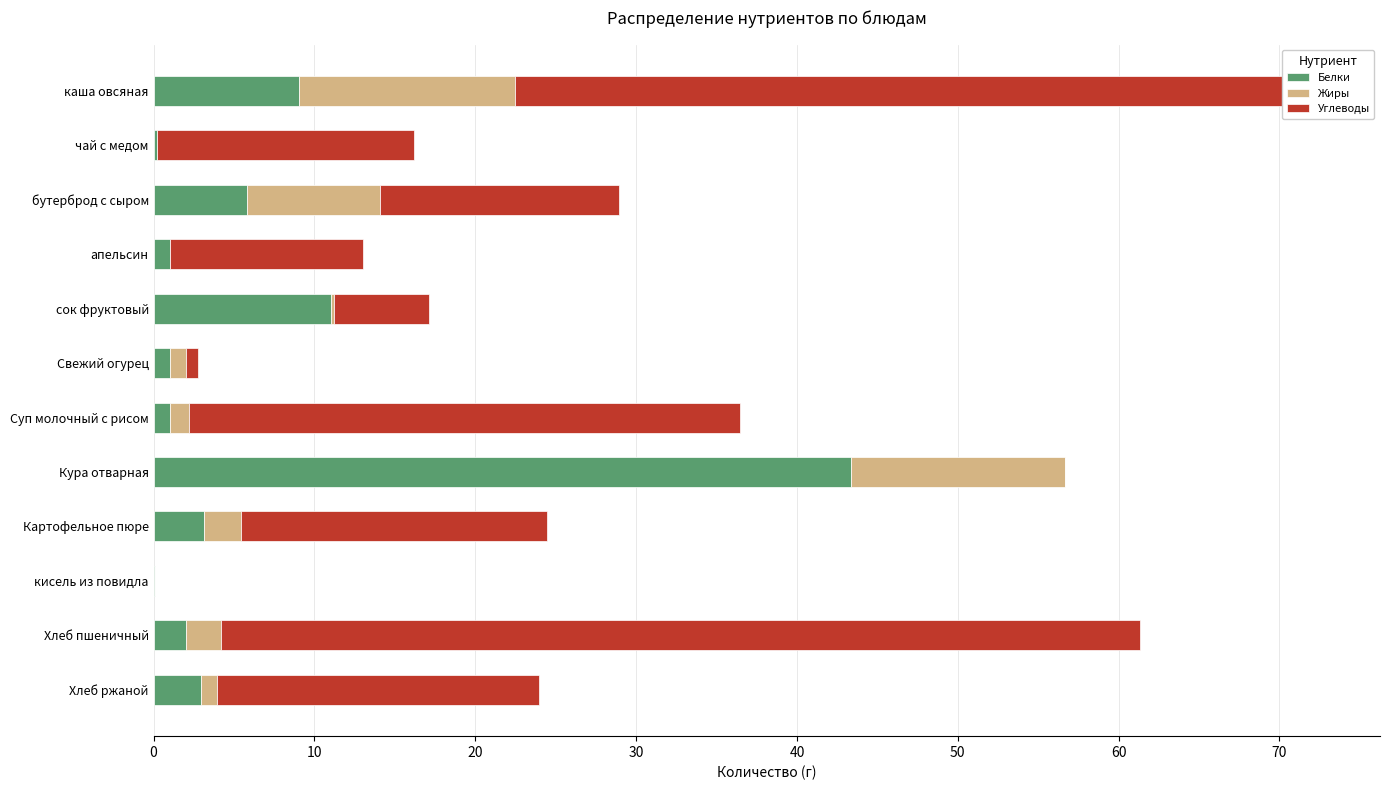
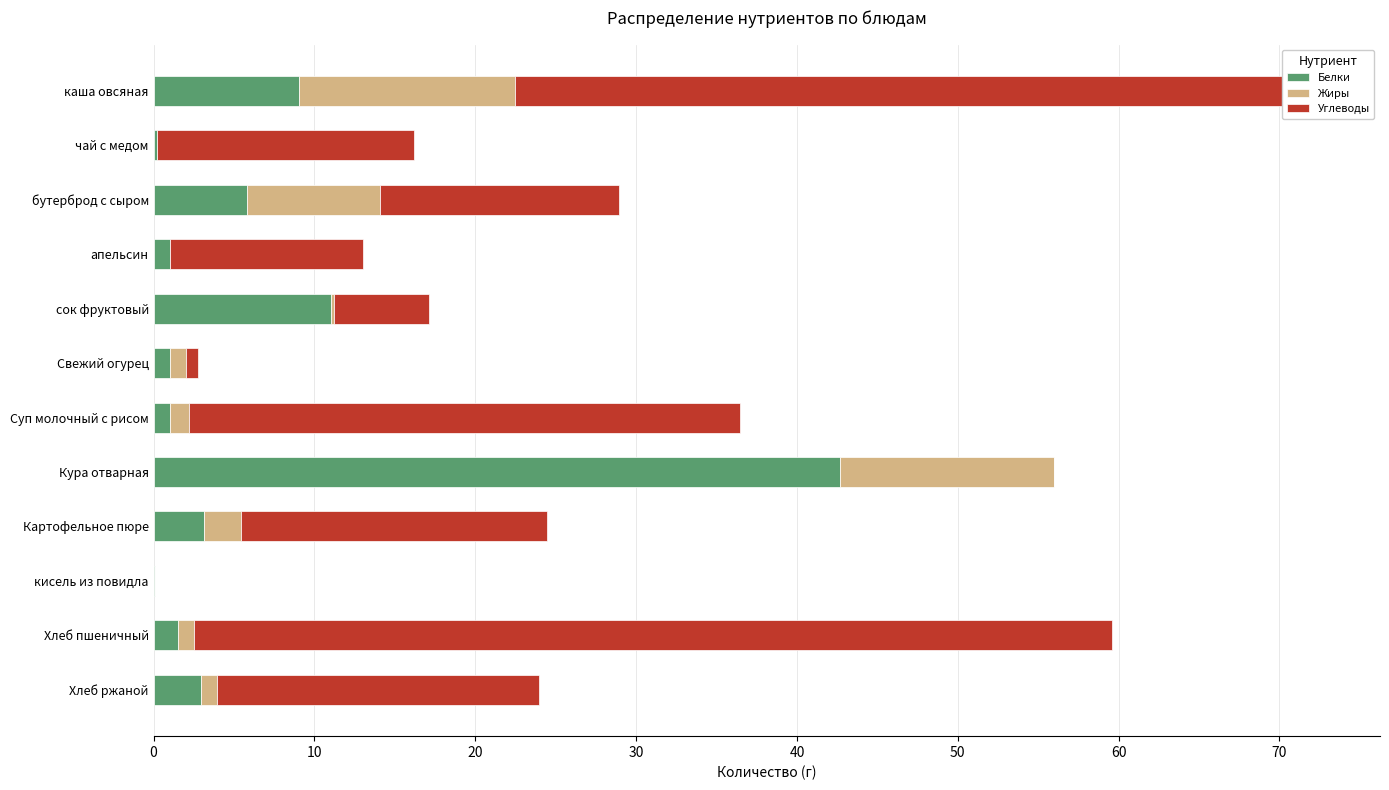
  {
    "Белки": {
      "каша овсяная": 9.0,
      "чай с медом": 0.2,
      "бутерброд с сыром": 5.8,
      "апельсин": 1.0,
      "сок фруктовый": 11.0,
      "Свежий огурец": 1.0,
      "Суп молочный с рисом": 1.0,
-     "Кура отварная": 43.3,
+     "Кура отварная": 42.7,
      "Картофельное пюре": 3.1,
-     "Хлеб пшеничный": 2.0,
+     "Хлеб пшеничный": 1.5,
      "Хлеб ржаной": 3.0
    },
    "Жиры": {
      "каша овсяная": 13.4,
      "чай с медом": 0.0,
      "бутерброд с сыром": 8.3,
      "апельсин": 0.0,
      "сок фруктовый": 0.2,
      "Свежий огурец": 1.0,
      "Суп молочный с рисом": 1.2,
      "Кура отварная": 13.3,
      "Картофельное пюре": 2.3,
      "кисель из повидла": 0.0,
-     "Хлеб пшеничный": 2.2,
+     "Хлеб пшеничный": 1.0,
      "Хлеб ржаной": 1.0
    },
    "Углеводы": {
      "чай с медом": 16.0,
      "бутерброд с сыром": 14.8,
      "апельсин": 12.0,
      "сок фруктовый": 5.9,
      "Свежий огурец": 0.8,
      "Суп молочный с рисом": 34.3,
      "Кура отварная": 0.0,
      "Картофельное пюре": 19.0,
      "кисель из повидла": 0.0,
      "Хлеб пшеничный": 57.1,
      "Хлеб ржаной": 20.0
    }
  }
